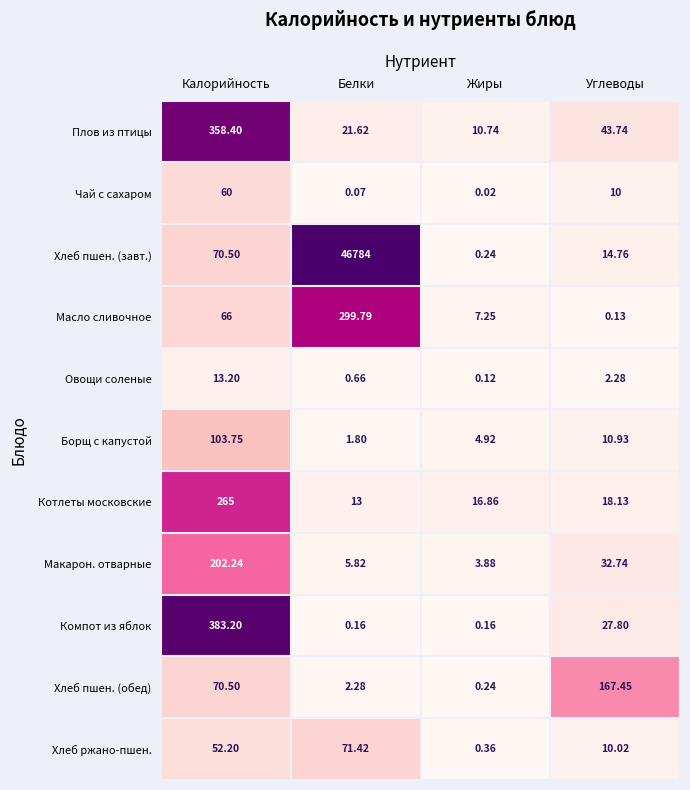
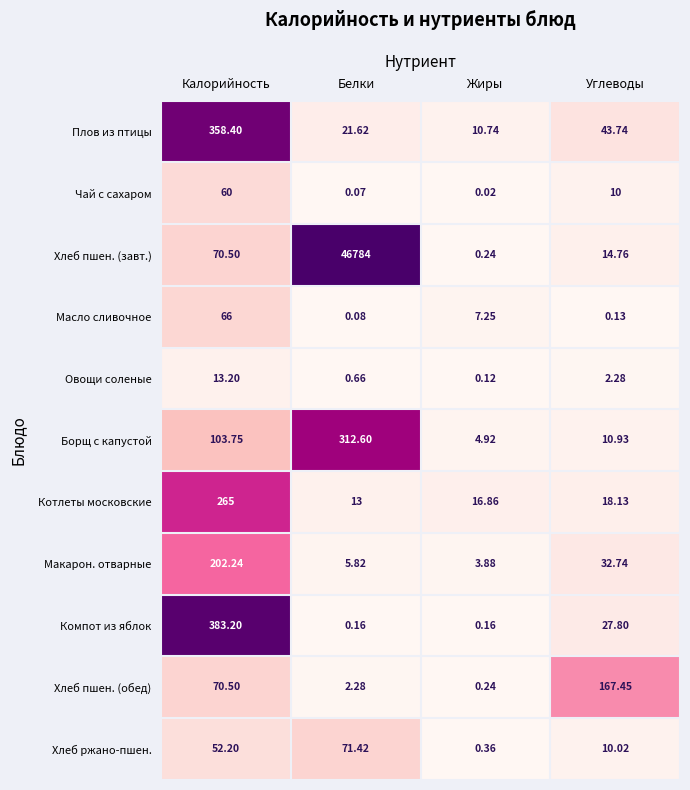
  {
    "Плов из птицы": {
      "Калорийность": 358.40,
      "Белки": 21.62,
      "Жиры": 10.74,
      "Углеводы": 43.74
    },
    "Чай с сахаром": {
      "Калорийность": 60,
      "Белки": 0.07,
      "Жиры": 0.02,
      "Углеводы": 10
    },
    "Хлеб пшен. (завт.)": {
      "Калорийность": 70.50,
      "Белки": 46784,
      "Жиры": 0.24,
      "Углеводы": 14.76
    },
    "Масло сливочное": {
      "Калорийность": 66,
-     "Белки": 299.79,
+     "Белки": 0.08,
      "Жиры": 7.25,
      "Углеводы": 0.13
    },
    "Овощи соленые": {
      "Калорийность": 13.20,
      "Белки": 0.66,
      "Жиры": 0.12,
      "Углеводы": 2.28
    },
    "Борщ с капустой": {
      "Калорийность": 103.75,
-     "Белки": 1.80,
+     "Белки": 312.60,
      "Жиры": 4.92,
      "Углеводы": 10.93
    },
    "Котлеты московские": {
      "Калорийность": 265,
      "Белки": 13,
      "Жиры": 16.86,
      "Углеводы": 18.13
    },
    "Макарон. отварные": {
      "Калорийность": 202.24,
      "Белки": 5.82,
      "Жиры": 3.88,
      "Углеводы": 32.74
    },
    "Компот из яблок": {
      "Калорийность": 383.20,
      "Белки": 0.16,
      "Жиры": 0.16,
      "Углеводы": 27.80
    },
    "Хлеб пшен. (обед)": {
      "Калорийность": 70.50,
      "Белки": 2.28,
      "Жиры": 0.24,
      "Углеводы": 167.45
    },
    "Хлеб ржано-пшен.": {
      "Калорийность": 52.20,
      "Белки": 71.42,
      "Жиры": 0.36,
      "Углеводы": 10.02
    }
  }
